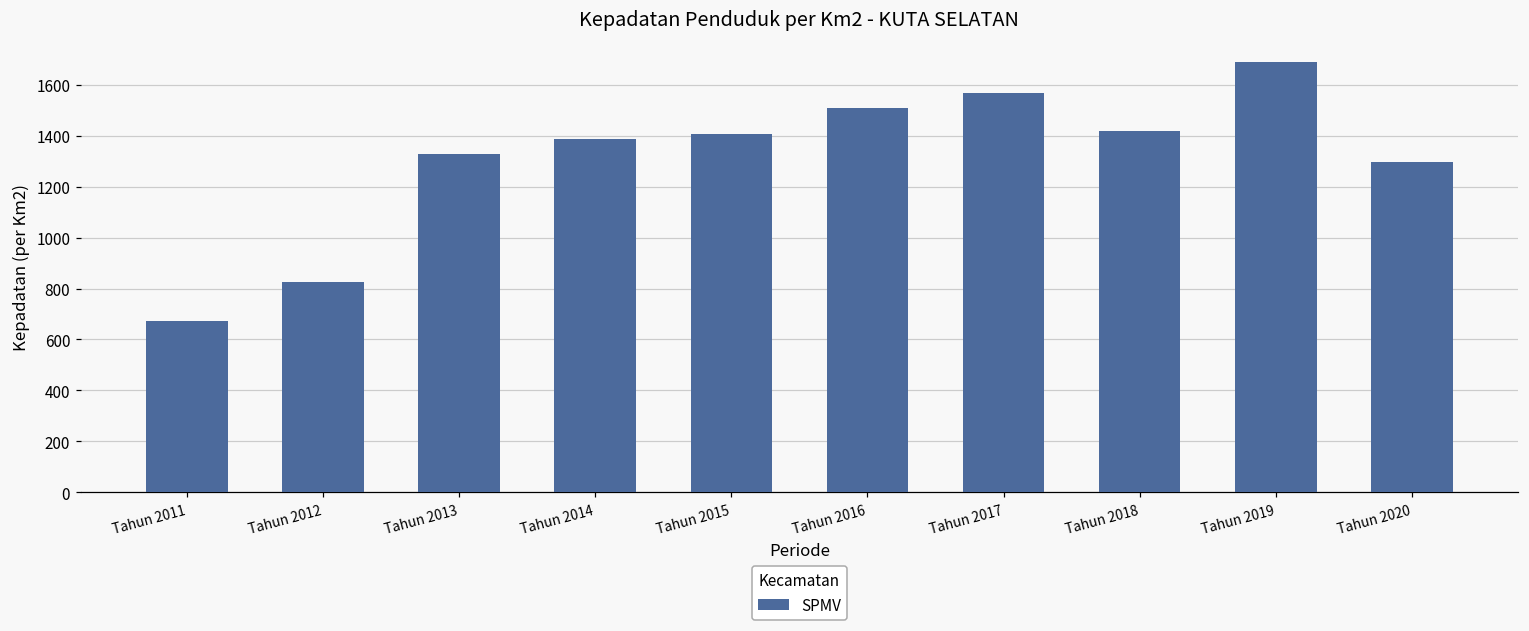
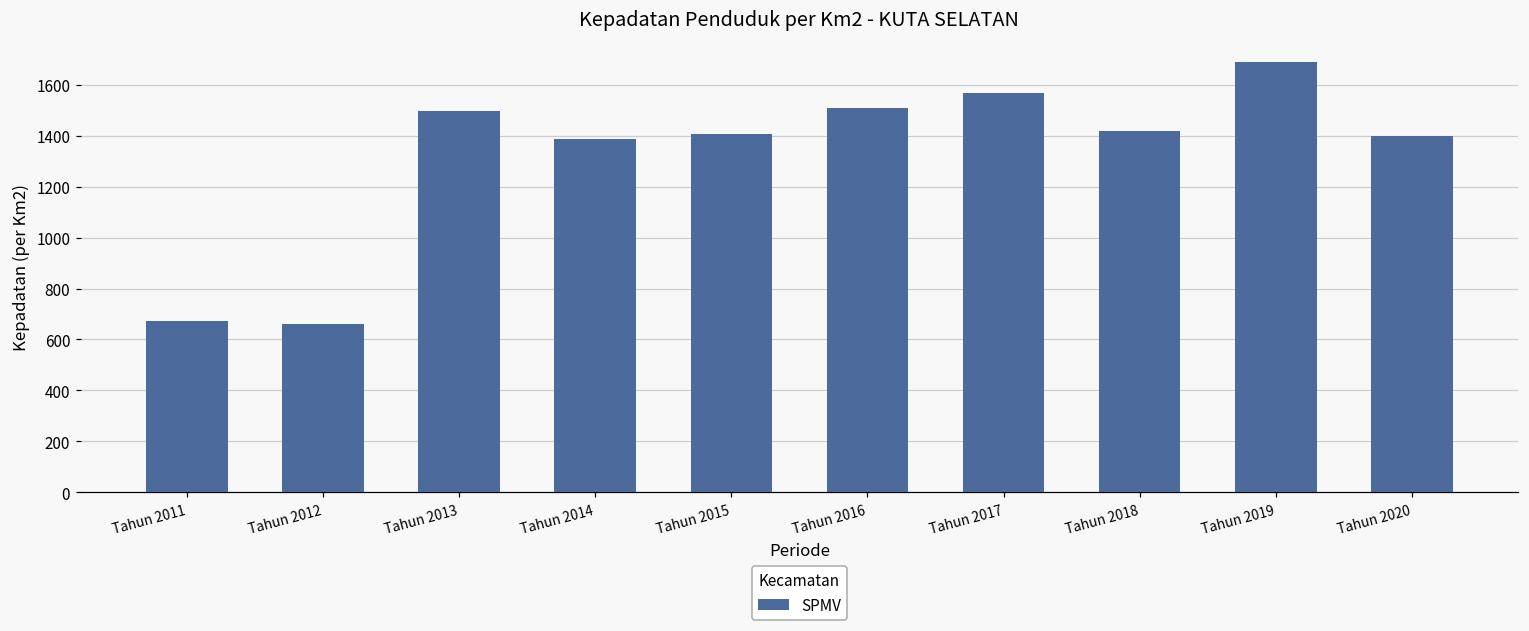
  {
    "Tahun 2011": 670,
-   "Tahun 2012": 830,
-   "Tahun 2013": 1330,
+   "Tahun 2012": 660,
+   "Tahun 2013": 1500,
    "Tahun 2014": 1390,
    "Tahun 2015": 1410,
    "Tahun 2016": 1510,
    "Tahun 2017": 1570,
    "Tahun 2018": 1420,
    "Tahun 2019": 1690,
-   "Tahun 2020": 1300
+   "Tahun 2020": 1400
  }
